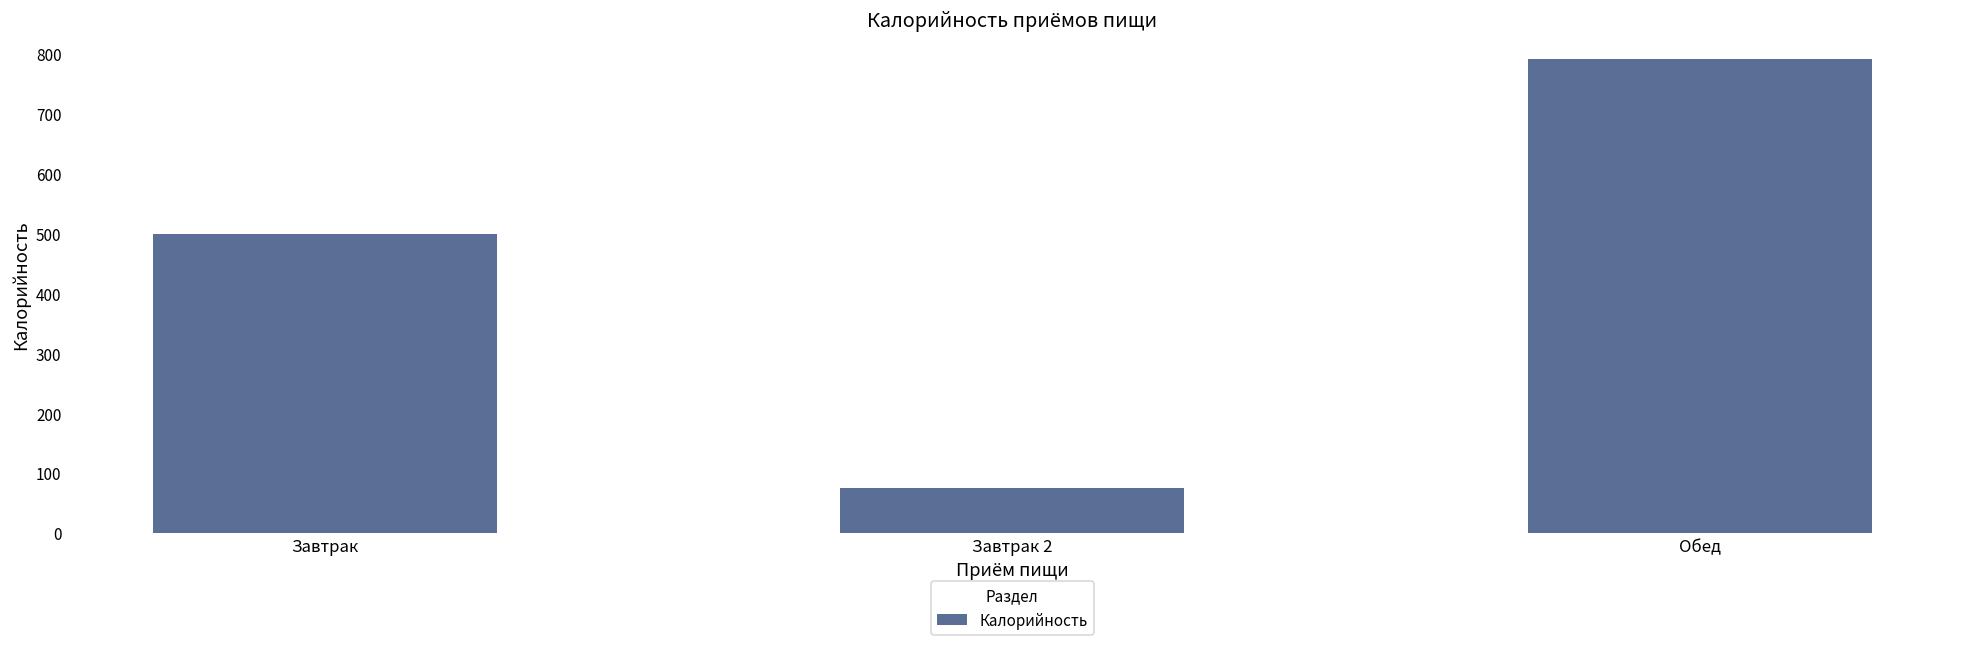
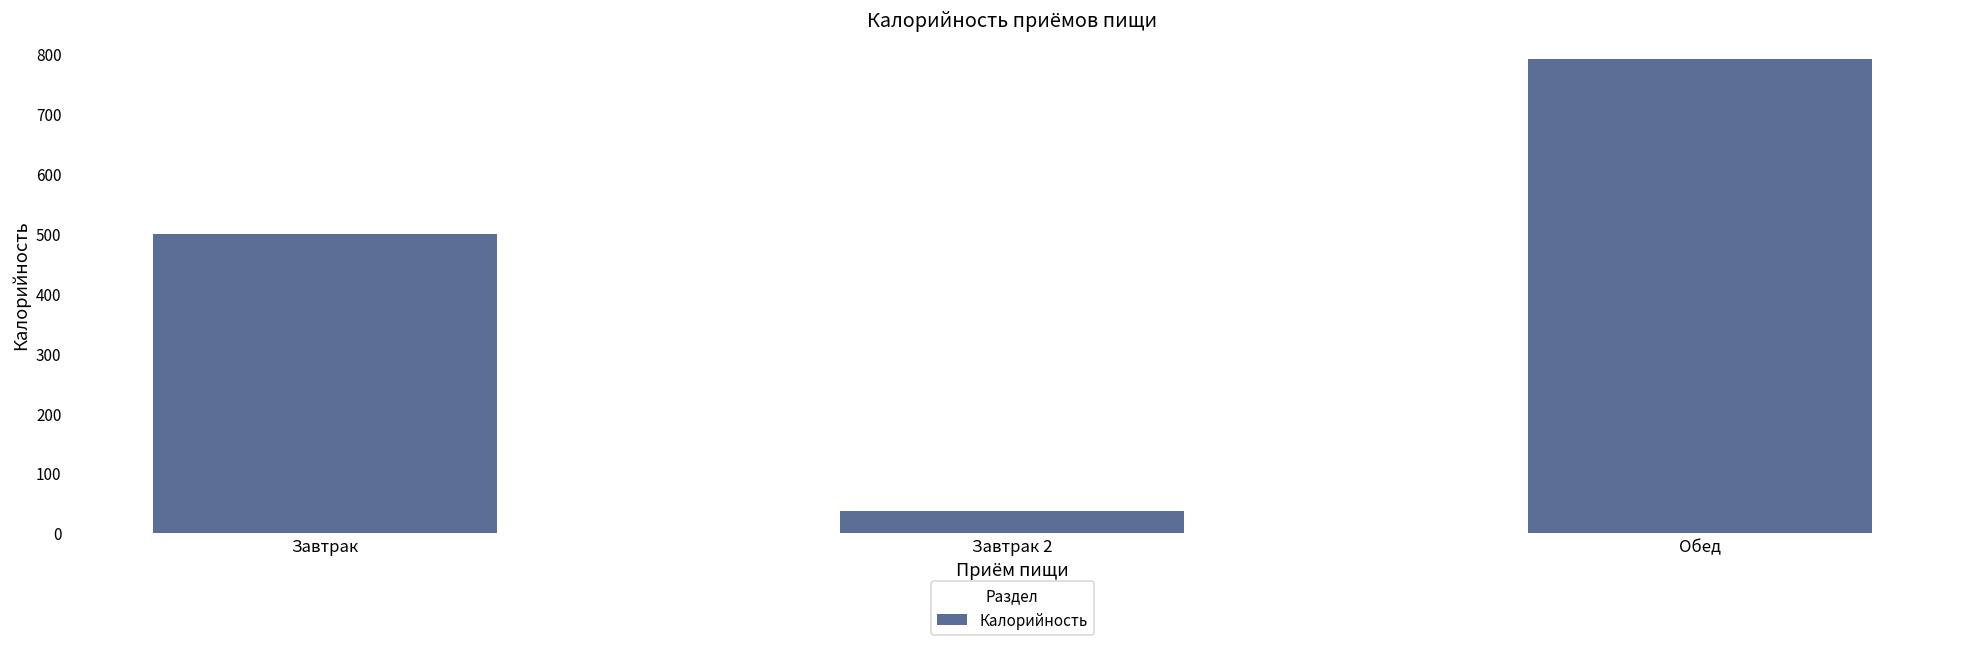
  {
    "Завтрак": 500,
-   "Завтрак 2": 80,
+   "Завтрак 2": 40,
    "Обед": 790
  }
